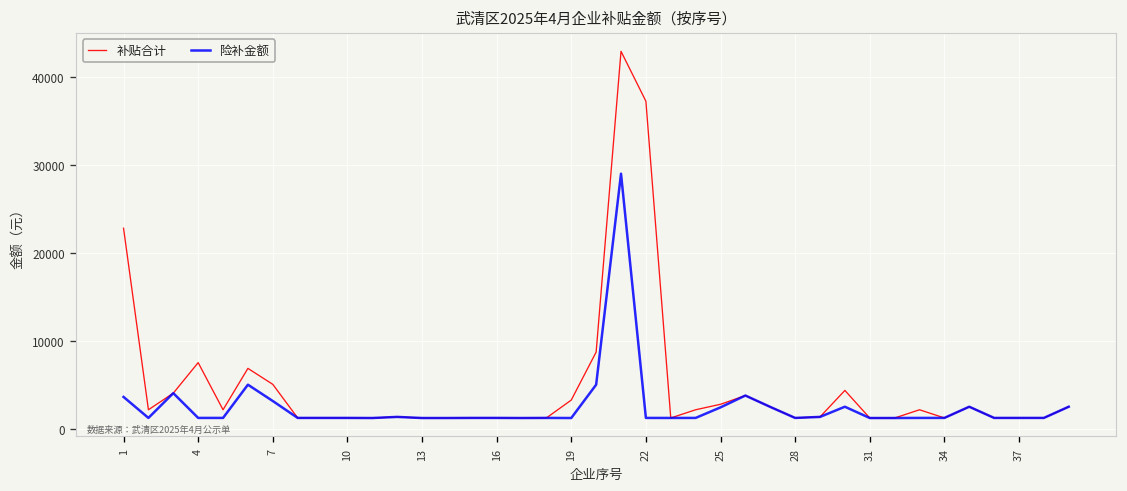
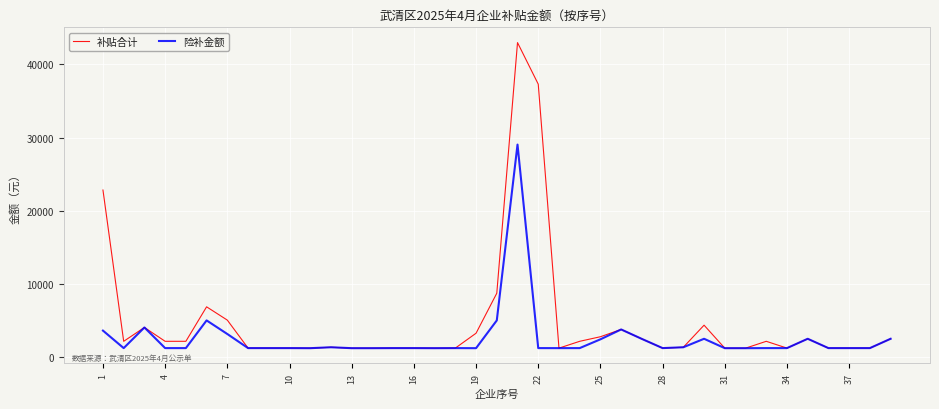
  {
    "补贴合计": {
      "1": 23000,
-     "4": 8000,
+     "4": 2000,
      "7": 5000,
      "19": 3000,
      "22": 37000,
      "25": 3000
    },
    "险补金额": {
      "1": 4000,
      "4": 1000,
      "7": 3000,
      "19": 1000,
      "22": 1000,
      "25": 2000
    }
  }
